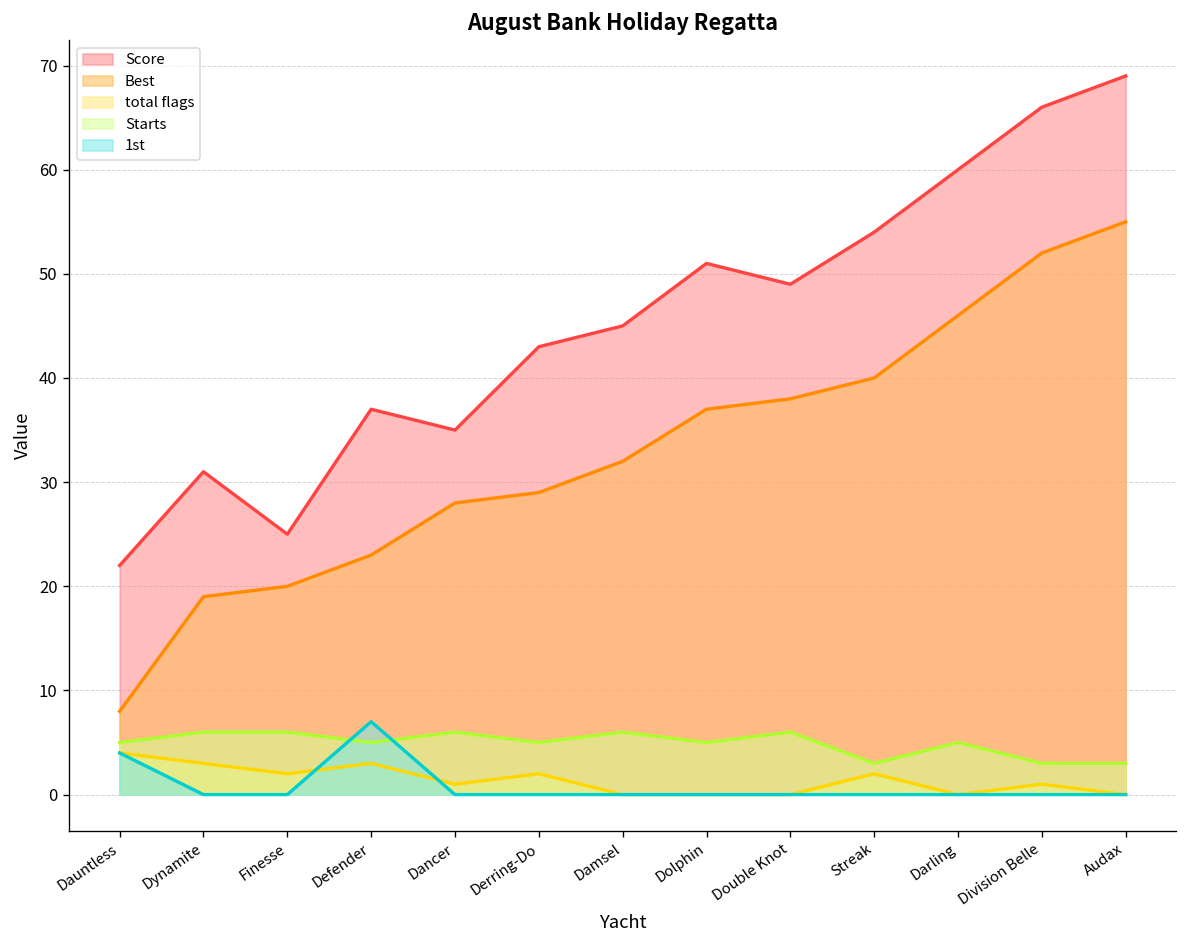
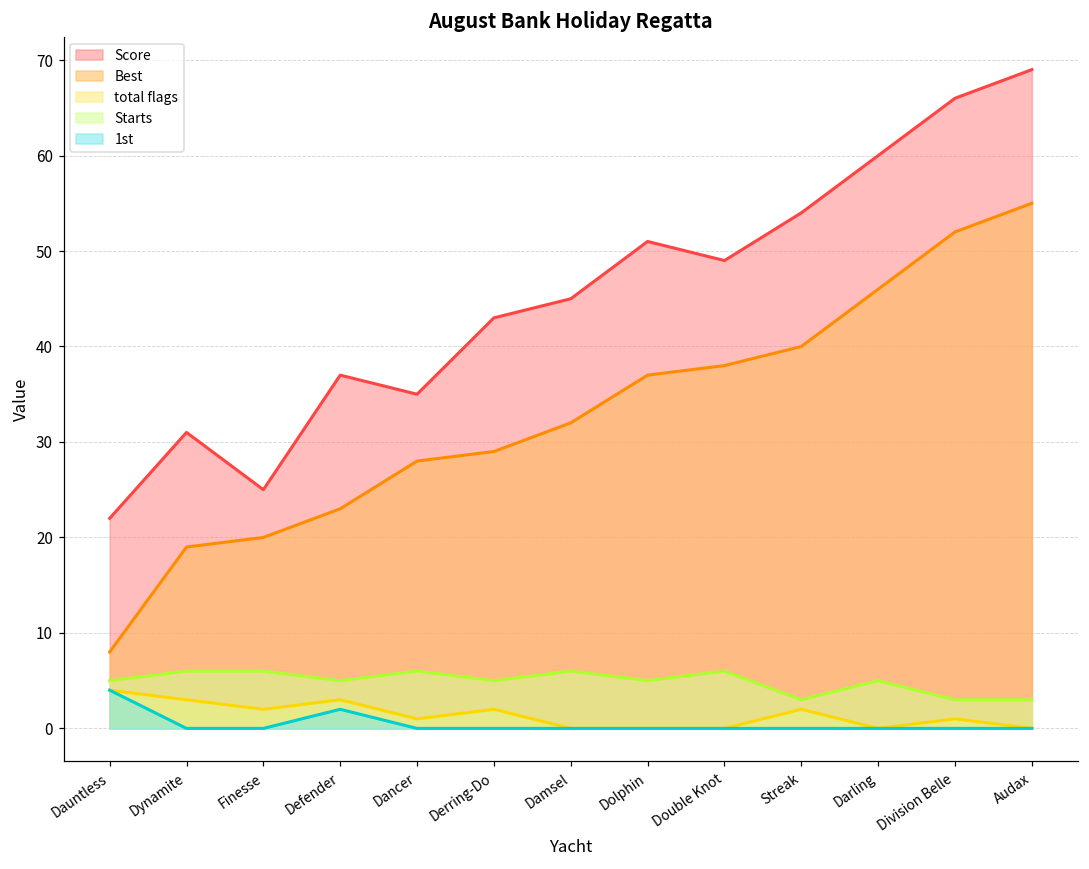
  {
    "1st": {
      "Dynamite": 0,
      "Finesse": 0,
-     "Defender": 7,
+     "Defender": 2,
      "Dancer": 0,
      "Derring-Do": 0,
      "Streak": 0,
      "Division Belle": 0
    }
  }
